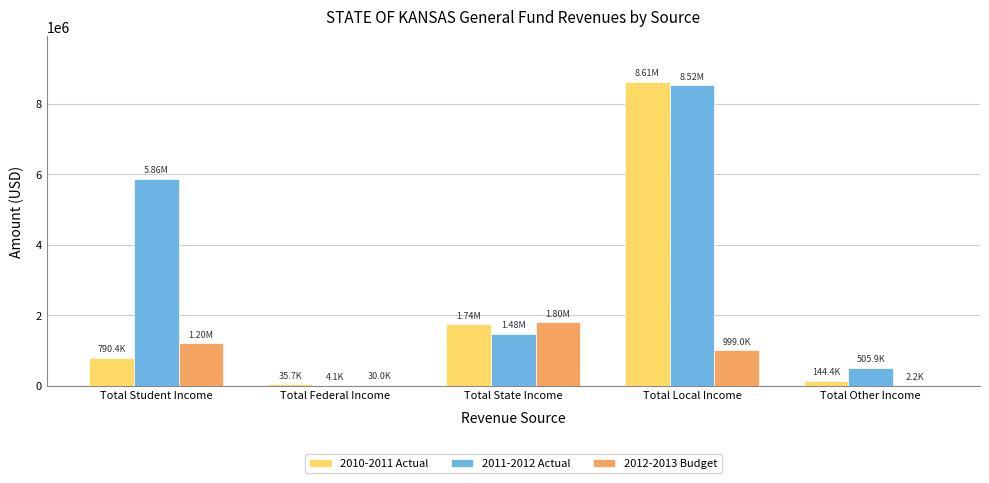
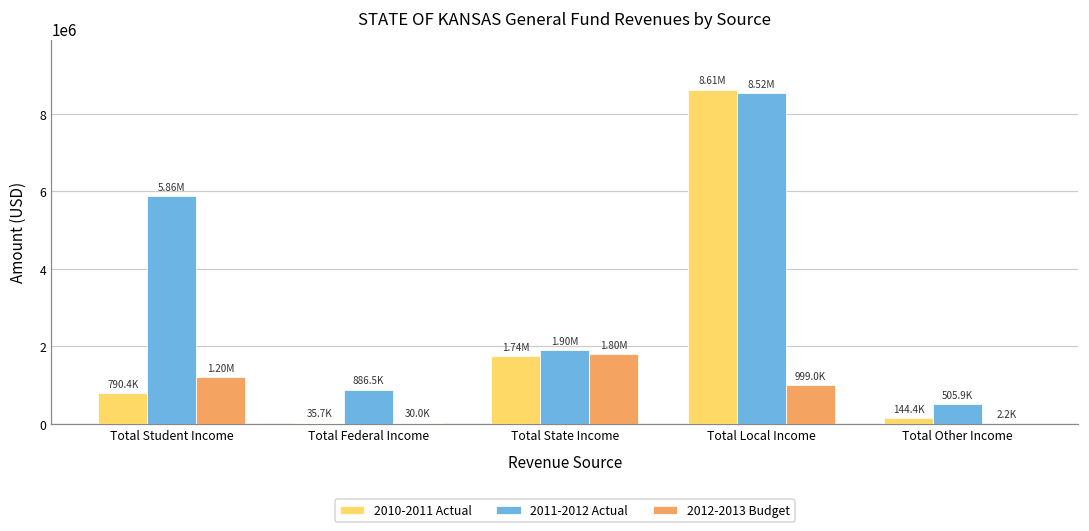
  {
    "2011-2012 Actual": {
      "Total Student Income": "5.86M",
-     "Total Federal Income": "4.1K",
-     "Total State Income": "1.48M",
+     "Total Federal Income": "886.5K",
+     "Total State Income": "1.90M",
      "Total Local Income": "8.52M",
      "Total Other Income": "505.9K"
    }
  }
